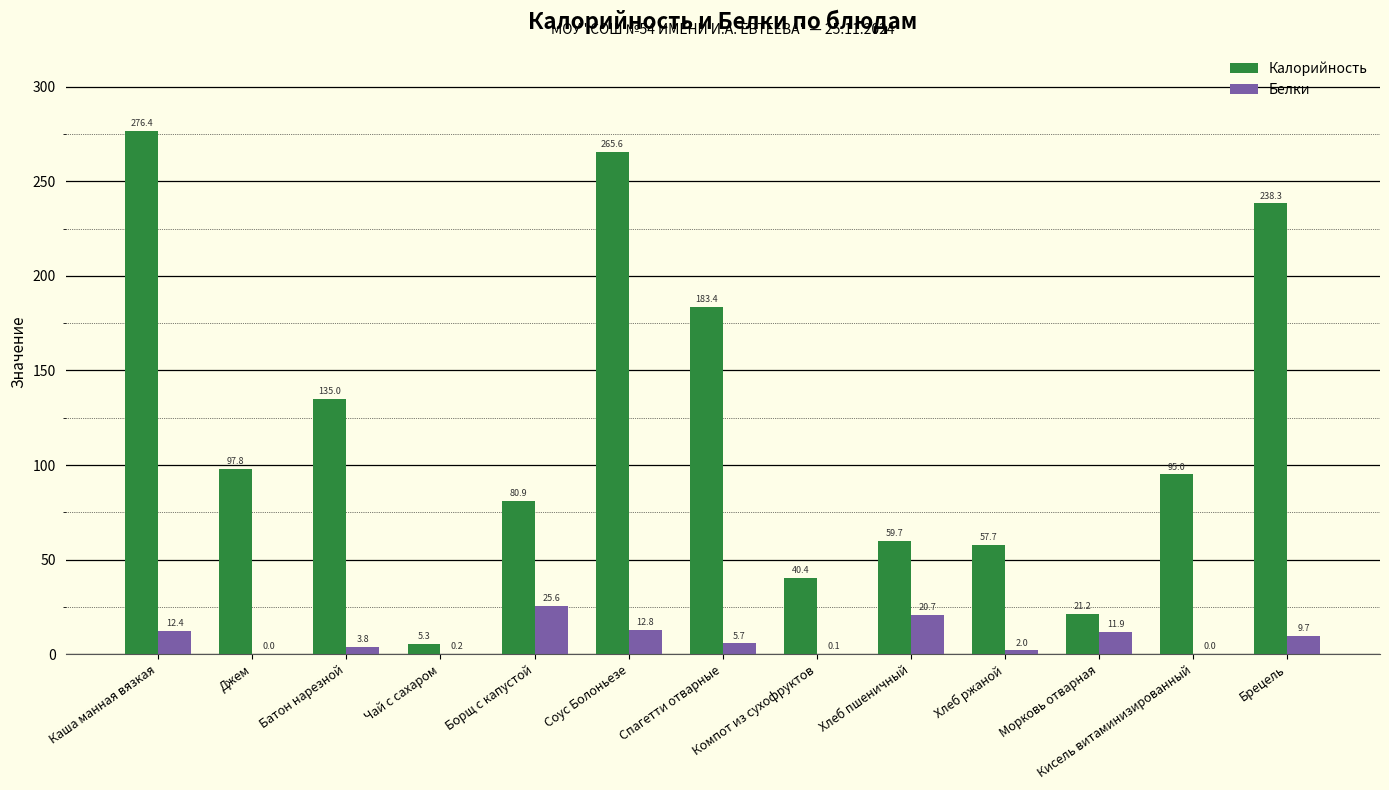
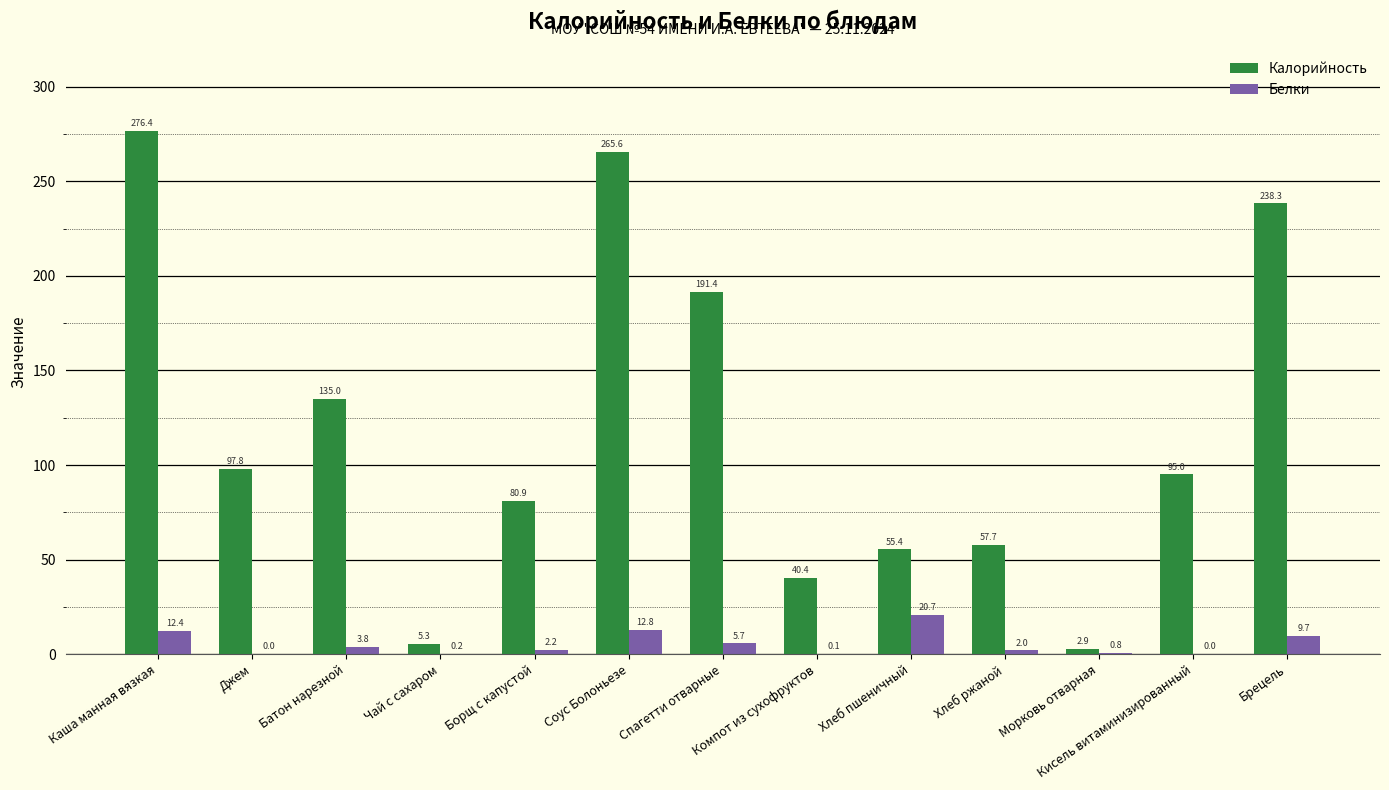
  {
    "Калорийность": {
      "Каша манная вязкая": 276.4,
      "Джем": 97.8,
      "Батон нарезной": 135.0,
      "Чай с сахаром": 5.3,
      "Борщ с капустой": 80.9,
      "Соус Болоньезе": 265.6,
-     "Спагетти отварные": 183.4,
+     "Спагетти отварные": 191.4,
      "Компот из сухофруктов": 40.4,
-     "Хлеб пшеничный": 59.7,
+     "Хлеб пшеничный": 55.4,
      "Хлеб ржаной": 57.7,
-     "Морковь отварная": 21.2,
+     "Морковь отварная": 2.9,
      "Кисель витаминизированный": 95.0,
      "Брецель": 238.3
    },
    "Белки": {
      "Каша манная вязкая": 12.4,
      "Джем": 0.0,
      "Батон нарезной": 3.8,
      "Чай с сахаром": 0.2,
-     "Борщ с капустой": 25.6,
+     "Борщ с капустой": 2.2,
      "Соус Болоньезе": 12.8,
      "Спагетти отварные": 5.7,
      "Компот из сухофруктов": 0.1,
      "Хлеб пшеничный": 20.7,
      "Хлеб ржаной": 2.0,
-     "Морковь отварная": 11.9,
+     "Морковь отварная": 0.8,
      "Кисель витаминизированный": 0.0,
      "Брецель": 9.7
    }
  }
